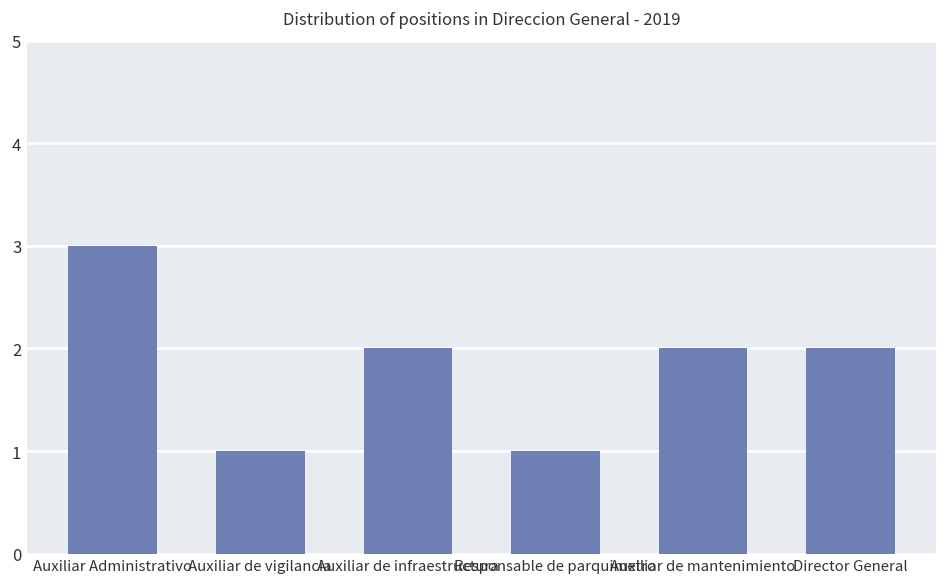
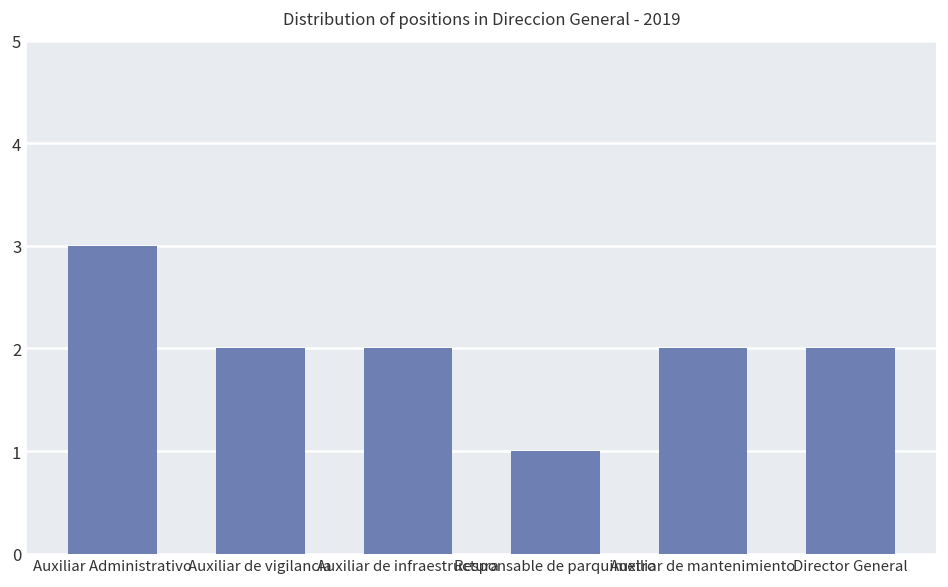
  {
    "Auxiliar Administrativo": 3,
-   "Auxiliar de vigilancia": 1,
+   "Auxiliar de vigilancia": 2,
    "Director General": 2
  }
